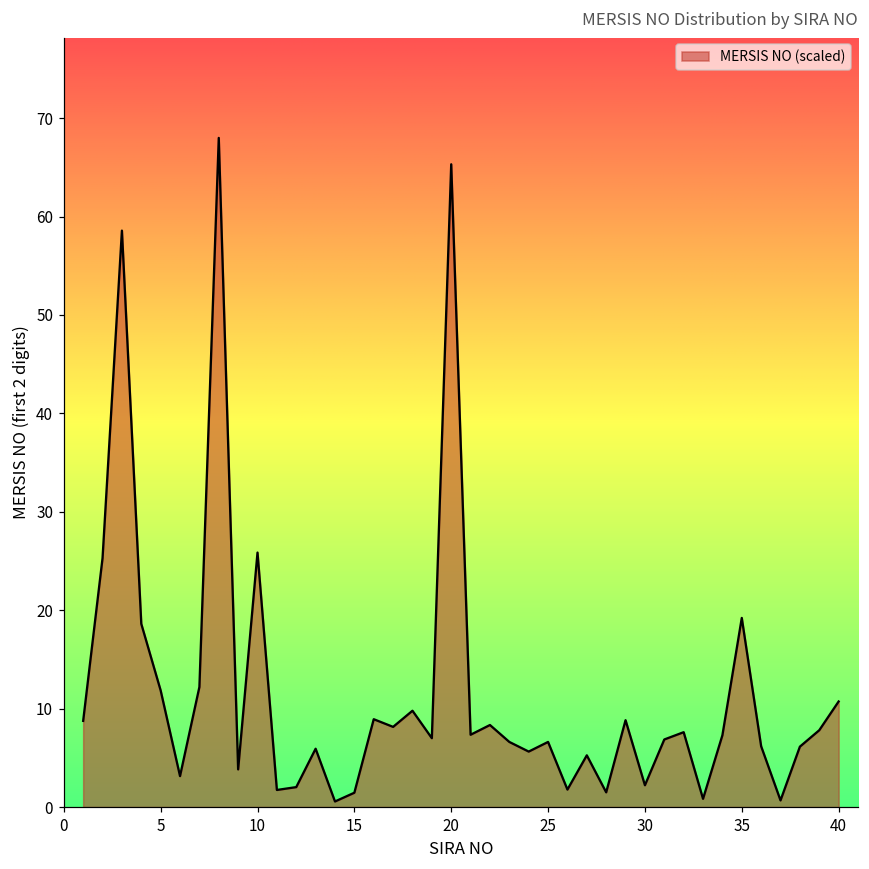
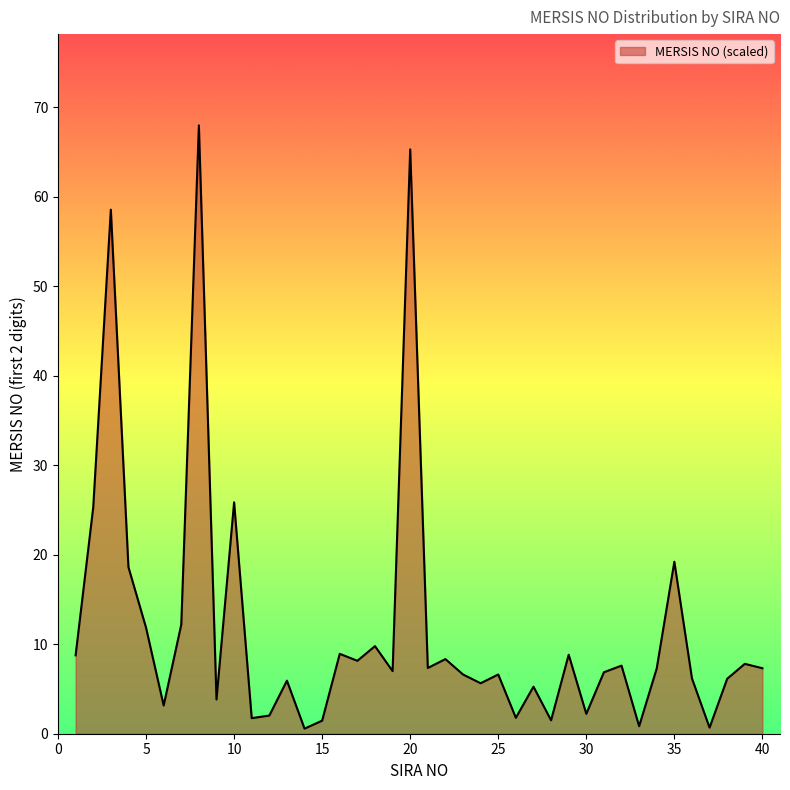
  {
    "5": 12,
    "10": 26,
    "15": 1,
    "20": 65,
    "25": 7,
    "30": 2,
    "35": 19,
-   "40": 11
+   "40": 7
  }
